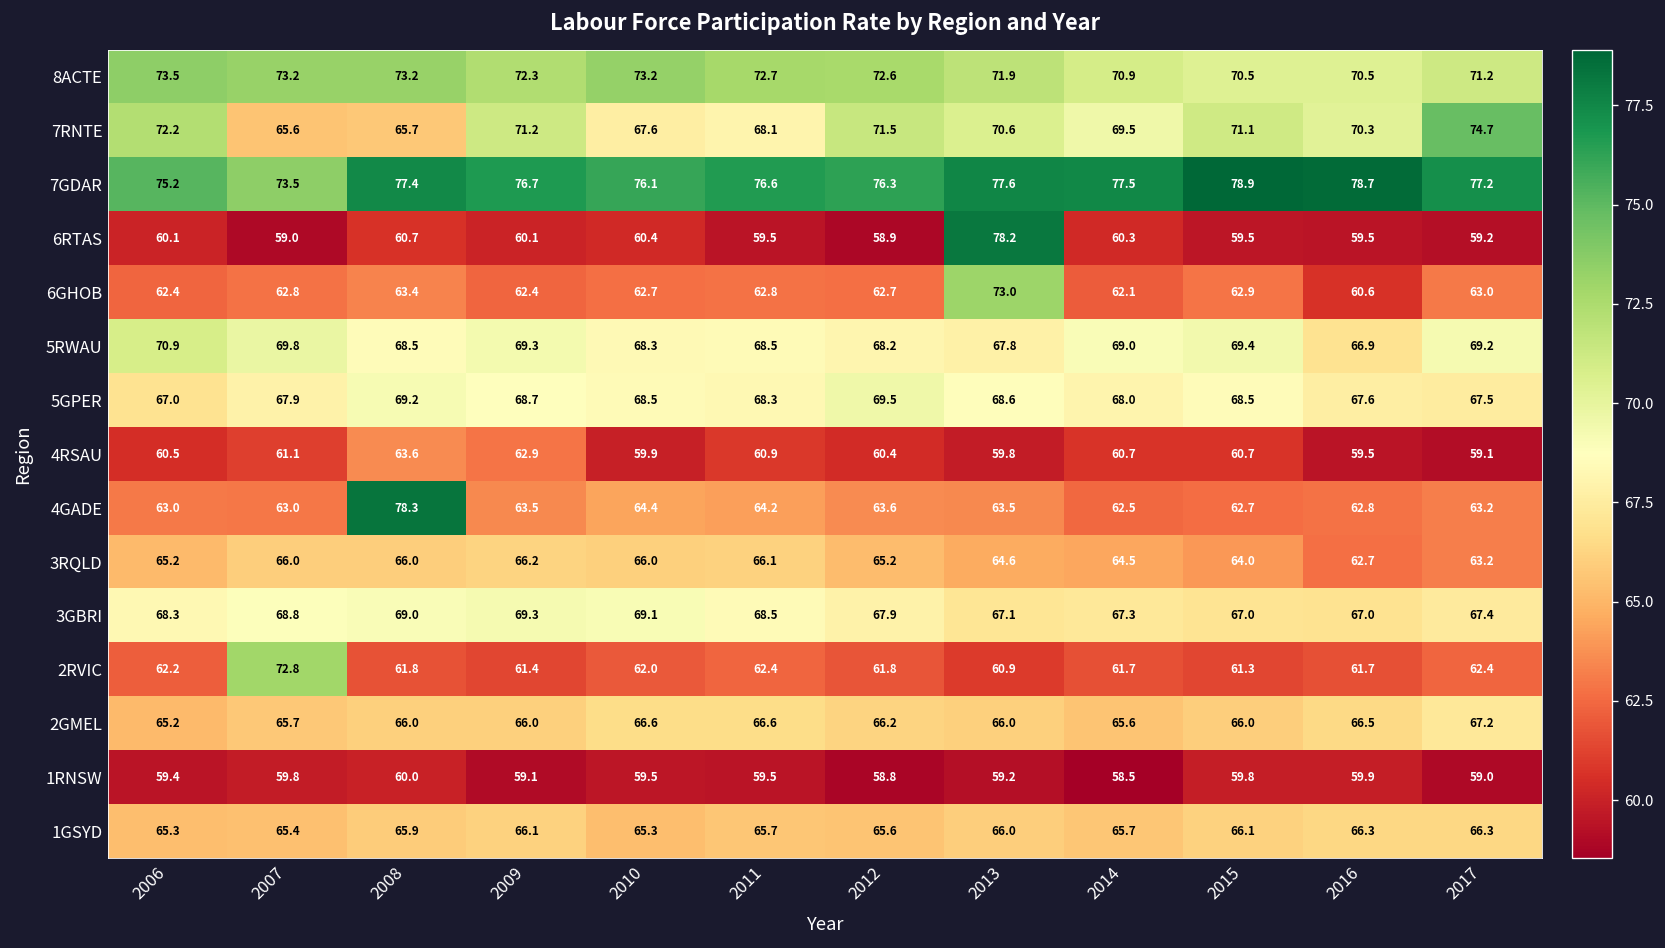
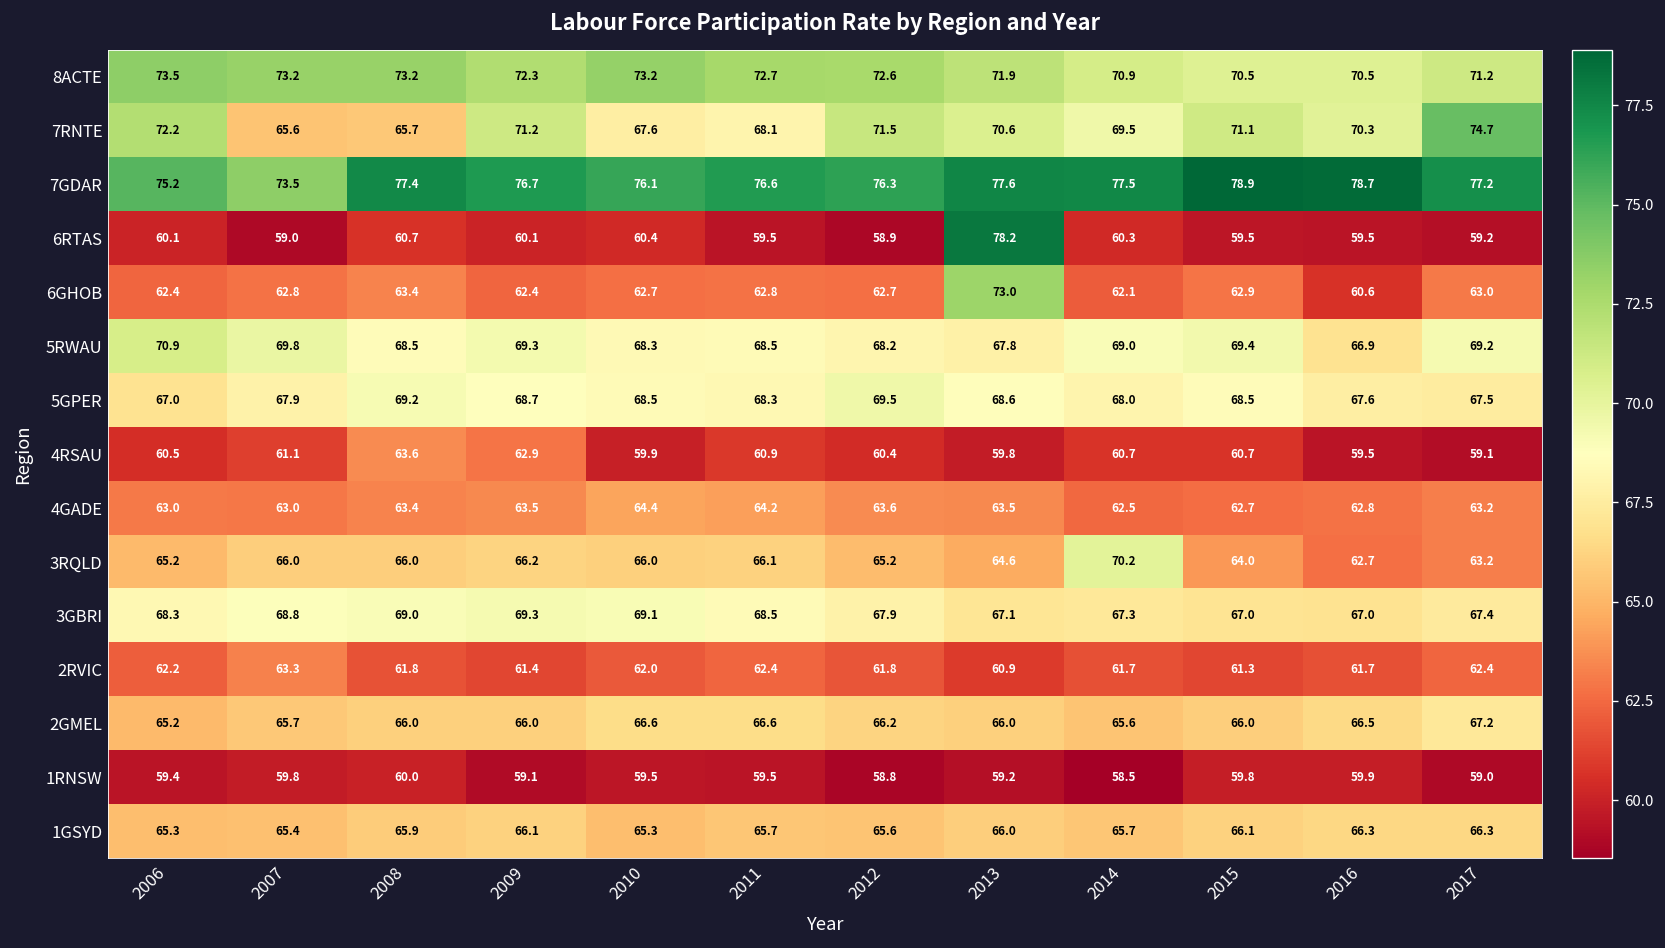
  {
    "8ACTE": {
      "2006": 73.5,
      "2007": 73.2,
      "2008": 73.2,
      "2009": 72.3,
      "2010": 73.2,
      "2011": 72.7,
      "2012": 72.6,
      "2013": 71.9,
      "2014": 70.9,
      "2015": 70.5,
      "2016": 70.5,
      "2017": 71.2
    },
    "7RNTE": {
      "2006": 72.2,
      "2007": 65.6,
      "2008": 65.7,
      "2009": 71.2,
      "2010": 67.6,
      "2011": 68.1,
      "2012": 71.5,
      "2013": 70.6,
      "2014": 69.5,
      "2015": 71.1,
      "2016": 70.3,
      "2017": 74.7
    },
    "7GDAR": {
      "2006": 75.2,
      "2007": 73.5,
      "2008": 77.4,
      "2009": 76.7,
      "2010": 76.1,
      "2011": 76.6,
      "2012": 76.3,
      "2013": 77.6,
      "2014": 77.5,
      "2015": 78.9,
      "2016": 78.7,
      "2017": 77.2
    },
    "6RTAS": {
      "2006": 60.1,
      "2007": 59.0,
      "2008": 60.7,
      "2009": 60.1,
      "2010": 60.4,
      "2011": 59.5,
      "2012": 58.9,
      "2013": 78.2,
      "2014": 60.3,
      "2015": 59.5,
      "2016": 59.5,
      "2017": 59.2
    },
    "6GHOB": {
      "2006": 62.4,
      "2007": 62.8,
      "2008": 63.4,
      "2009": 62.4,
      "2010": 62.7,
      "2011": 62.8,
      "2012": 62.7,
      "2013": 73.0,
      "2014": 62.1,
      "2015": 62.9,
      "2016": 60.6,
      "2017": 63.0
    },
    "5RWAU": {
      "2006": 70.9,
      "2007": 69.8,
      "2008": 68.5,
      "2009": 69.3,
      "2010": 68.3,
      "2011": 68.5,
      "2012": 68.2,
      "2013": 67.8,
      "2014": 69.0,
      "2015": 69.4,
      "2016": 66.9,
      "2017": 69.2
    },
    "5GPER": {
      "2006": 67.0,
      "2007": 67.9,
      "2008": 69.2,
      "2009": 68.7,
      "2010": 68.5,
      "2011": 68.3,
      "2012": 69.5,
      "2013": 68.6,
      "2014": 68.0,
      "2015": 68.5,
      "2016": 67.6,
      "2017": 67.5
    },
    "4RSAU": {
      "2006": 60.5,
      "2007": 61.1,
      "2008": 63.6,
      "2009": 62.9,
      "2010": 59.9,
      "2011": 60.9,
      "2012": 60.4,
      "2013": 59.8,
      "2014": 60.7,
      "2015": 60.7,
      "2016": 59.5,
      "2017": 59.1
    },
    "4GADE": {
      "2006": 63.0,
      "2007": 63.0,
-     "2008": 78.3,
+     "2008": 63.4,
      "2009": 63.5,
      "2010": 64.4,
      "2011": 64.2,
      "2012": 63.6,
      "2013": 63.5,
      "2014": 62.5,
      "2015": 62.7,
      "2016": 62.8,
      "2017": 63.2
    },
    "3RQLD": {
      "2006": 65.2,
      "2007": 66.0,
      "2008": 66.0,
      "2009": 66.2,
      "2010": 66.0,
      "2011": 66.1,
      "2012": 65.2,
      "2013": 64.6,
-     "2014": 64.5,
+     "2014": 70.2,
      "2015": 64.0,
      "2016": 62.7,
      "2017": 63.2
    },
    "3GBRI": {
      "2006": 68.3,
      "2007": 68.8,
      "2008": 69.0,
      "2009": 69.3,
      "2010": 69.1,
      "2011": 68.5,
      "2012": 67.9,
      "2013": 67.1,
      "2014": 67.3,
      "2015": 67.0,
      "2016": 67.0,
      "2017": 67.4
    },
    "2RVIC": {
      "2006": 62.2,
-     "2007": 72.8,
+     "2007": 63.3,
      "2008": 61.8,
      "2009": 61.4,
      "2010": 62.0,
      "2011": 62.4,
      "2012": 61.8,
      "2013": 60.9,
      "2014": 61.7,
      "2015": 61.3,
      "2016": 61.7,
      "2017": 62.4
    },
    "2GMEL": {
      "2006": 65.2,
      "2007": 65.7,
      "2008": 66.0,
      "2009": 66.0,
      "2010": 66.6,
      "2011": 66.6,
      "2012": 66.2,
      "2013": 66.0,
      "2014": 65.6,
      "2015": 66.0,
      "2016": 66.5,
      "2017": 67.2
    },
    "1RNSW": {
      "2006": 59.4,
      "2007": 59.8,
      "2008": 60.0,
      "2009": 59.1,
      "2010": 59.5,
      "2011": 59.5,
      "2012": 58.8,
      "2013": 59.2,
      "2014": 58.5,
      "2015": 59.8,
      "2016": 59.9,
      "2017": 59.0
    },
    "1GSYD": {
      "2006": 65.3,
      "2007": 65.4,
      "2008": 65.9,
      "2009": 66.1,
      "2010": 65.3,
      "2011": 65.7,
      "2012": 65.6,
      "2013": 66.0,
      "2014": 65.7,
      "2015": 66.1,
      "2016": 66.3,
      "2017": 66.3
    }
  }
